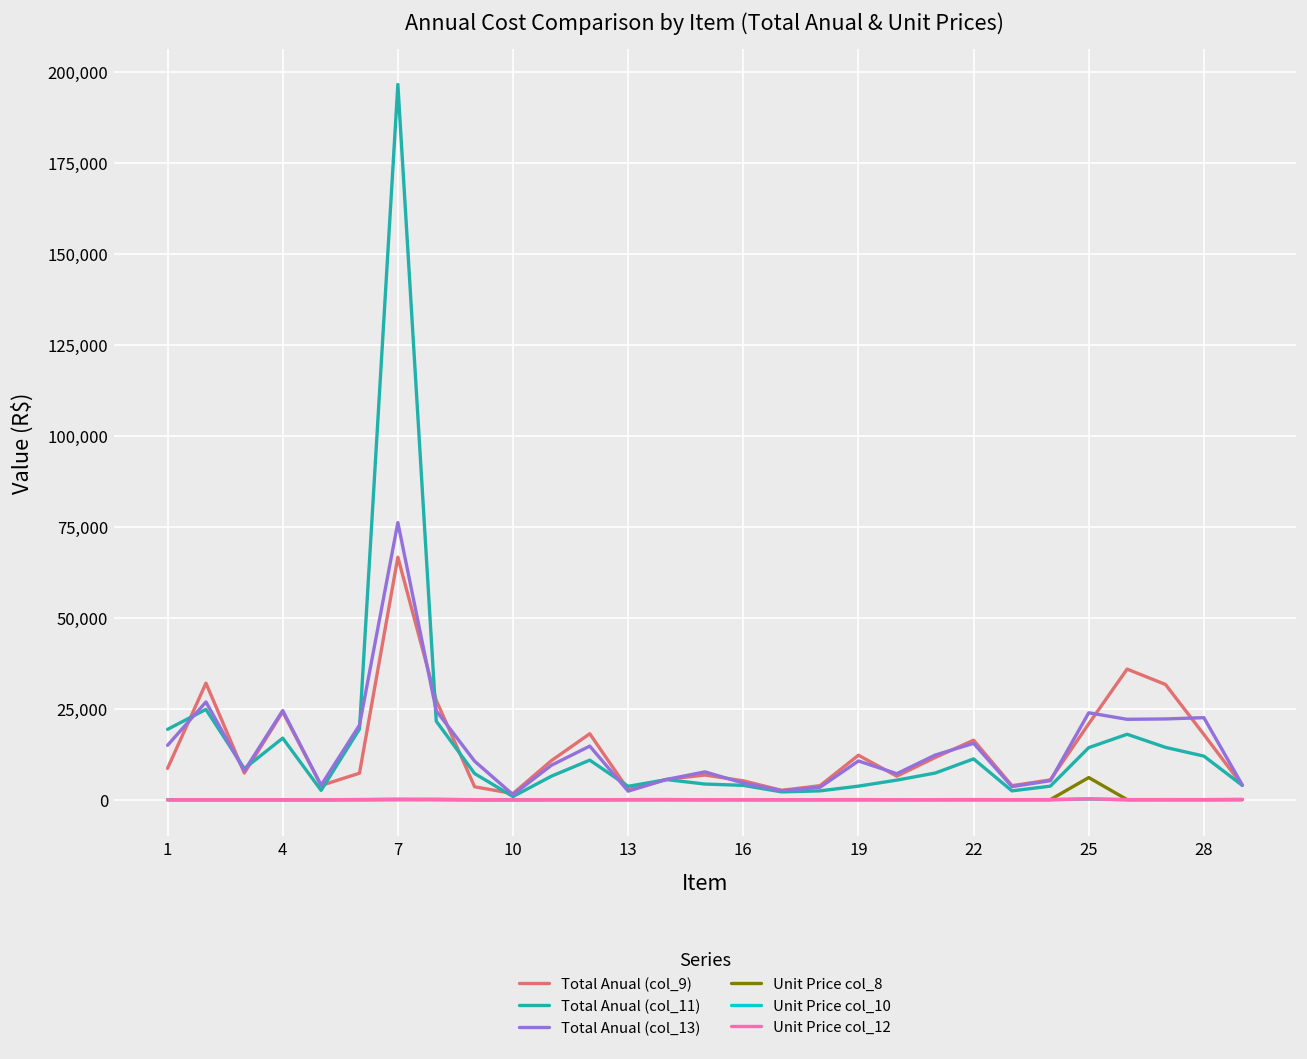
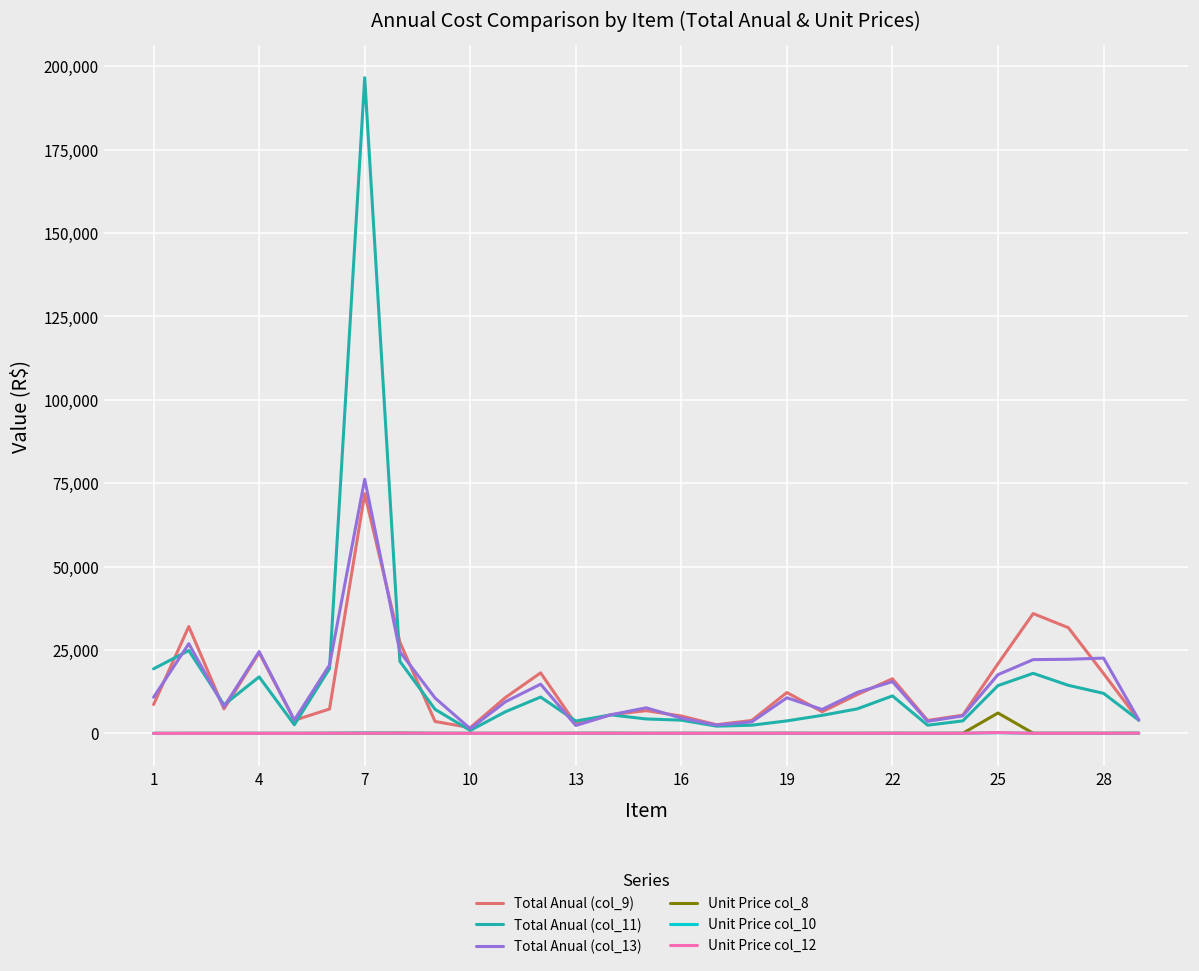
  {
    "Total Anual (col_9)": {
      "1": "9,000",
-     "7": "67,000",
+     "7": "72,000",
      "19": "12,000",
      "22": "16,000",
      "25": "21,000",
      "28": "18,000"
    },
    "Total Anual (col_13)": {
-     "1": "15,000",
+     "1": "11,000",
      "7": "76,000",
      "19": "11,000",
      "22": "16,000",
-     "25": "24,000",
+     "25": "18,000",
      "28": "23,000"
    },
    "Unit Price col_8": {
      "25": "6,000"
    }
  }
